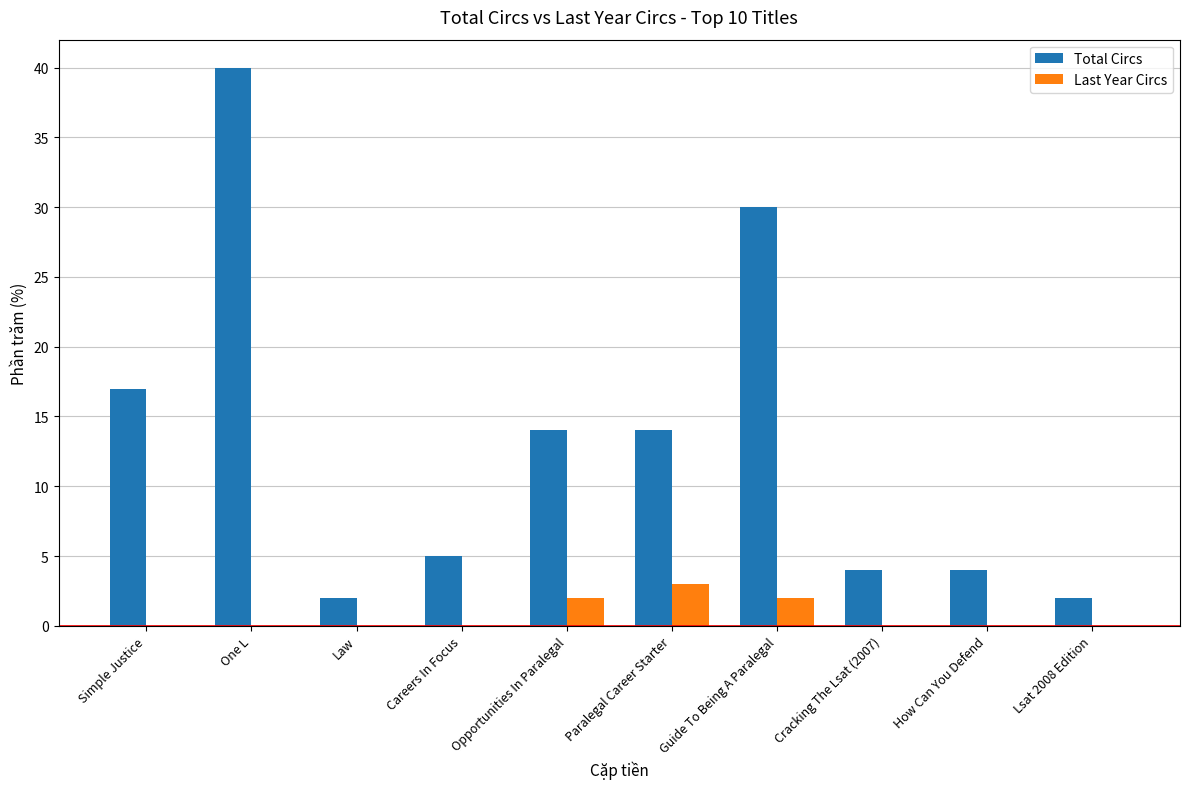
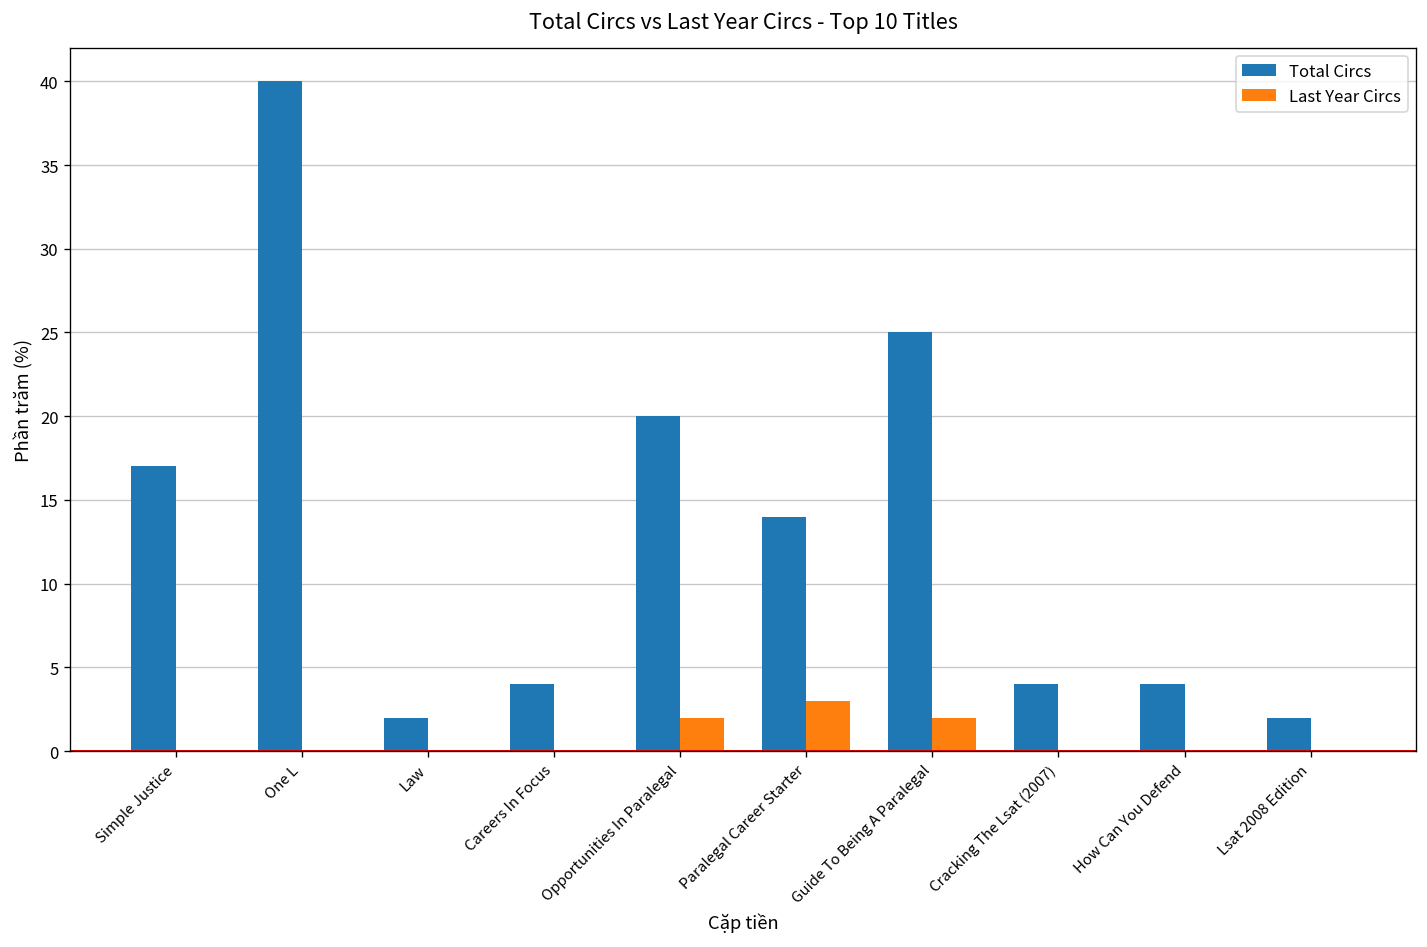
  {
    "Total Circs": {
      "Simple Justice": 17,
      "One L": 40,
      "Law": 2,
-     "Careers In Focus": 5,
-     "Opportunities In Paralegal": 14,
+     "Careers In Focus": 4,
+     "Opportunities In Paralegal": 20,
      "Paralegal Career Starter": 14,
-     "Guide To Being A Paralegal": 30,
+     "Guide To Being A Paralegal": 25,
      "Cracking The Lsat (2007)": 4,
      "How Can You Defend": 4,
      "Lsat 2008 Edition": 2
    },
    "Last Year Circs": {
      "Simple Justice": 0,
      "One L": 0,
      "Law": 0,
      "Careers In Focus": 0,
      "Opportunities In Paralegal": 2,
      "Paralegal Career Starter": 3,
      "Guide To Being A Paralegal": 2,
      "Cracking The Lsat (2007)": 0,
      "How Can You Defend": 0,
      "Lsat 2008 Edition": 0
    }
  }
